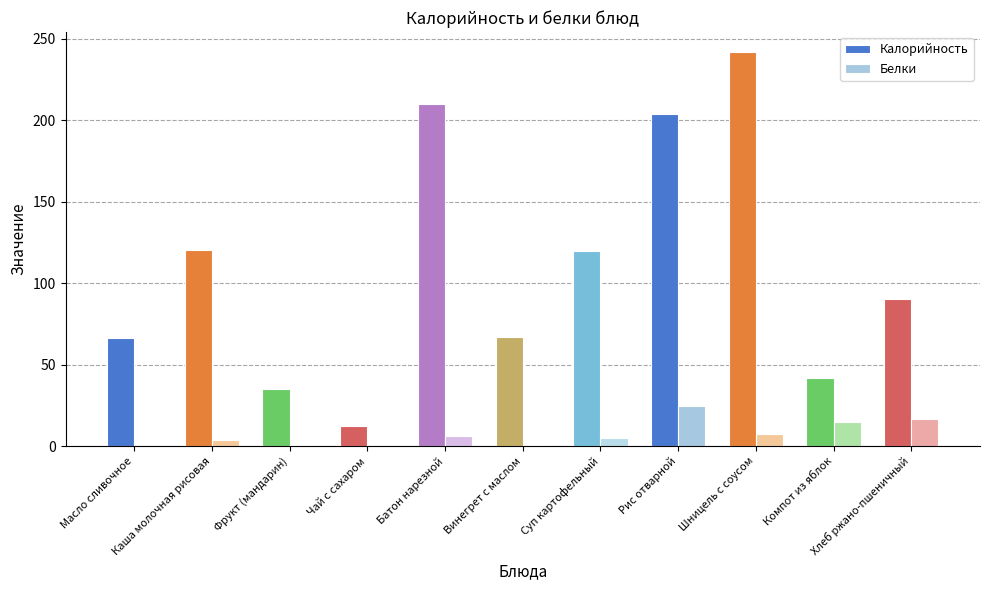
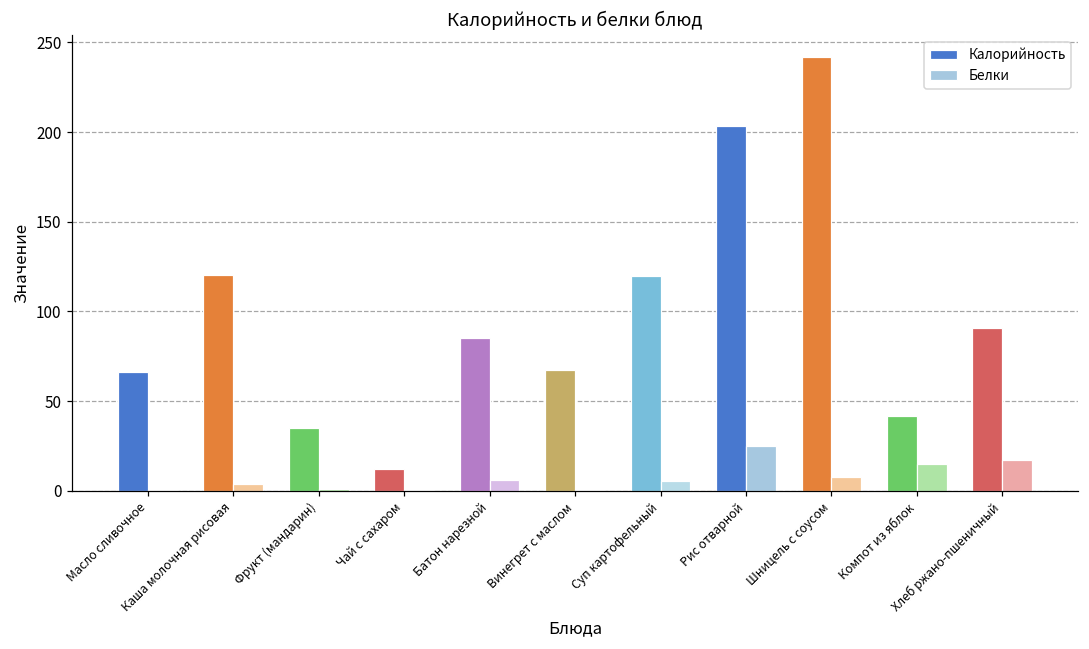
  {
    "Калорийность": {
      "Масло сливочное": 66,
      "Каша молочная рисовая": 120,
      "Фрукт (мандарин)": 35,
      "Чай с сахаром": 12,
-     "Батон нарезной": 210,
+     "Батон нарезной": 85,
      "Винегрет с маслом": 67,
      "Суп картофельный": 120,
      "Рис отварной": 204,
      "Шницель с соусом": 242,
      "Компот из яблок": 42,
      "Хлеб ржано-пшеничный": 91
    },
    "Белки": {
      "Каша молочная рисовая": 4,
      "Батон нарезной": 6,
      "Суп картофельный": 5,
      "Рис отварной": 25,
      "Шницель с соусом": 8,
      "Компот из яблок": 15,
      "Хлеб ржано-пшеничный": 17
    }
  }
